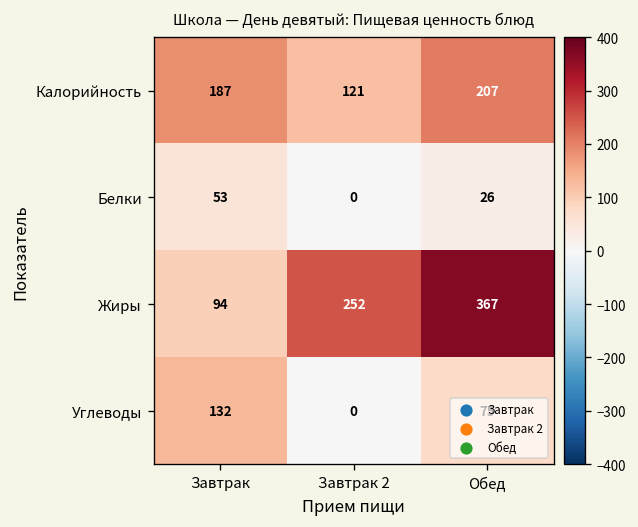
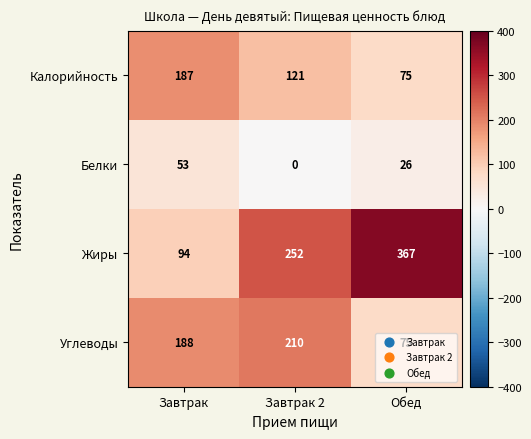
  {
    "Калорийность": {
      "Завтрак": 187,
      "Завтрак 2": 121,
-     "Обед": 207
+     "Обед": 75
    },
    "Белки": {
      "Завтрак": 53,
      "Завтрак 2": 0,
      "Обед": 26
    },
    "Жиры": {
      "Завтрак": 94,
      "Завтрак 2": 252,
      "Обед": 367
    },
    "Углеводы": {
-     "Завтрак": 132,
-     "Завтрак 2": 0
+     "Завтрак": 188,
+     "Завтрак 2": 210
    }
  }
